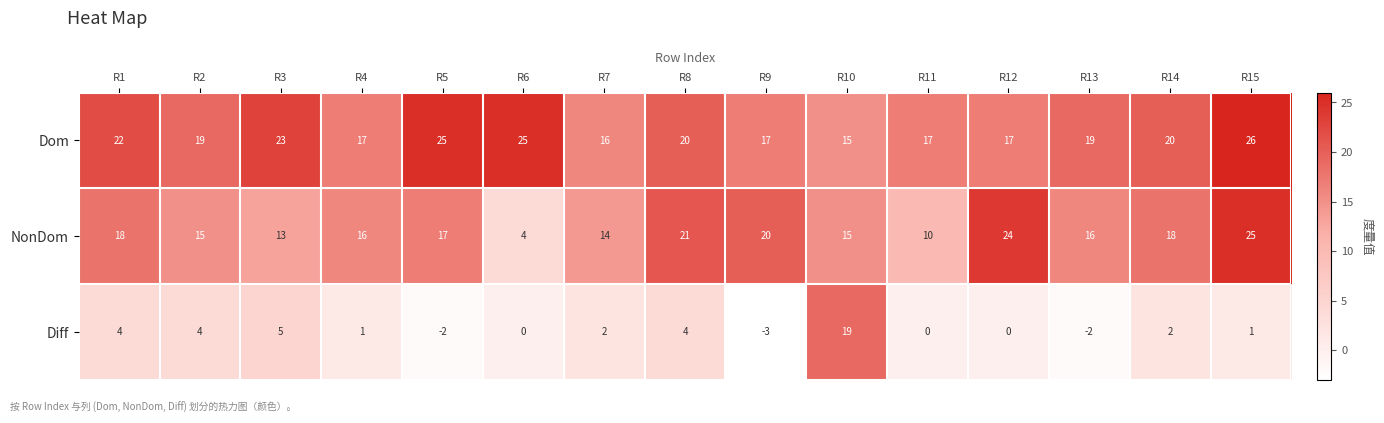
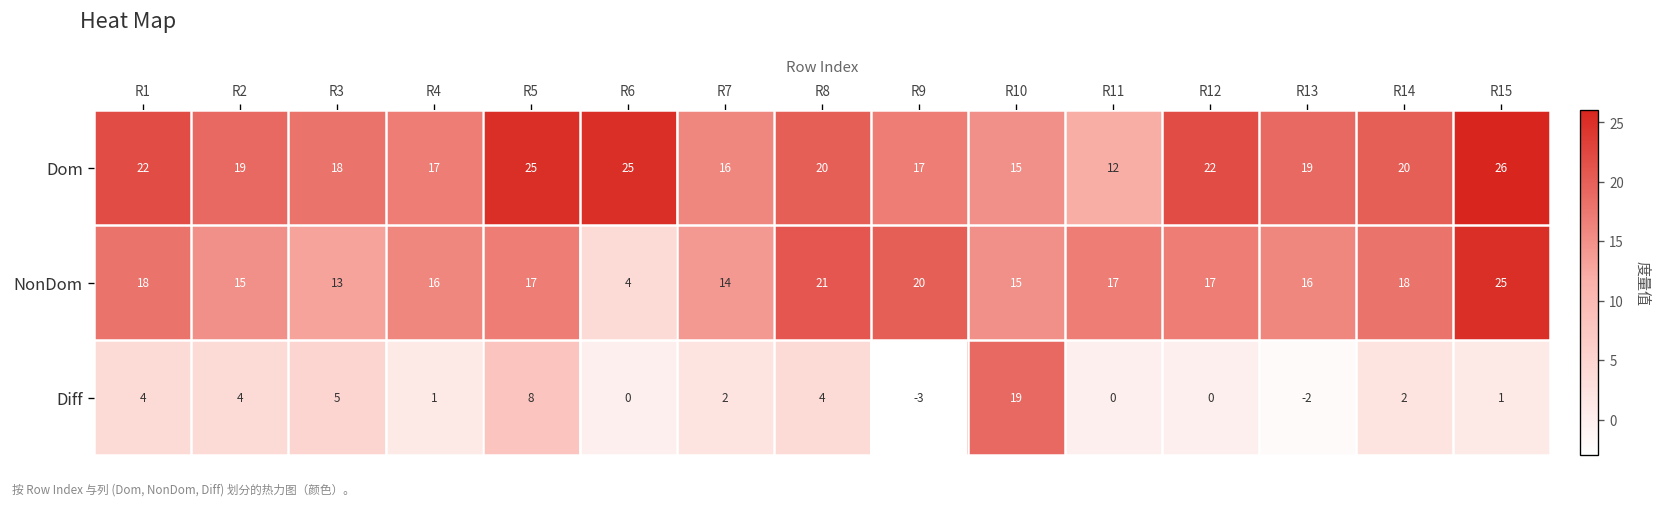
  {
    "Dom": {
      "R1": 22,
      "R2": 19,
-     "R3": 23,
+     "R3": 18,
      "R4": 17,
      "R5": 25,
      "R6": 25,
      "R7": 16,
      "R8": 20,
      "R9": 17,
      "R10": 15,
-     "R11": 17,
-     "R12": 17,
+     "R11": 12,
+     "R12": 22,
      "R13": 19,
      "R14": 20,
      "R15": 26
    },
    "NonDom": {
      "R1": 18,
      "R2": 15,
      "R3": 13,
      "R4": 16,
      "R5": 17,
      "R6": 4,
      "R7": 14,
      "R8": 21,
      "R9": 20,
      "R10": 15,
-     "R11": 10,
-     "R12": 24,
+     "R11": 17,
+     "R12": 17,
      "R13": 16,
      "R14": 18,
      "R15": 25
    },
    "Diff": {
      "R1": 4,
      "R2": 4,
      "R3": 5,
      "R4": 1,
-     "R5": -2,
+     "R5": 8,
      "R6": 0,
      "R7": 2,
      "R8": 4,
      "R9": -3,
      "R10": 19,
      "R11": 0,
      "R12": 0,
      "R13": -2,
      "R14": 2,
      "R15": 1
    }
  }
